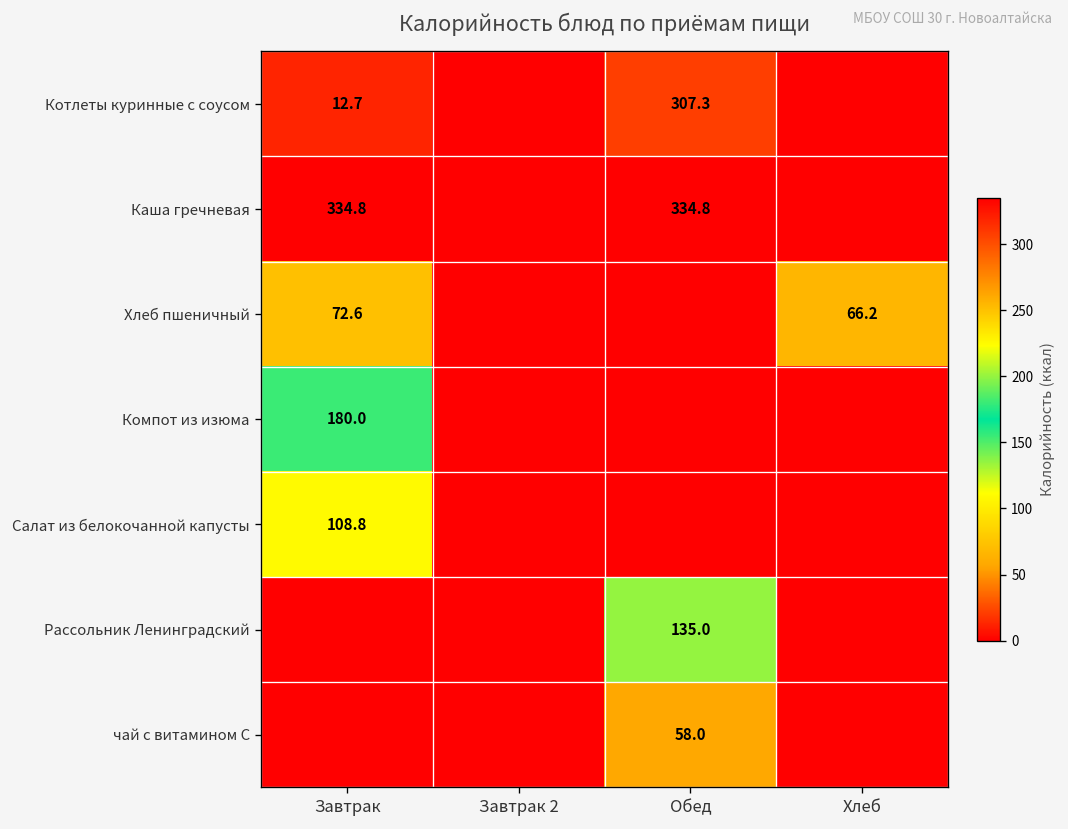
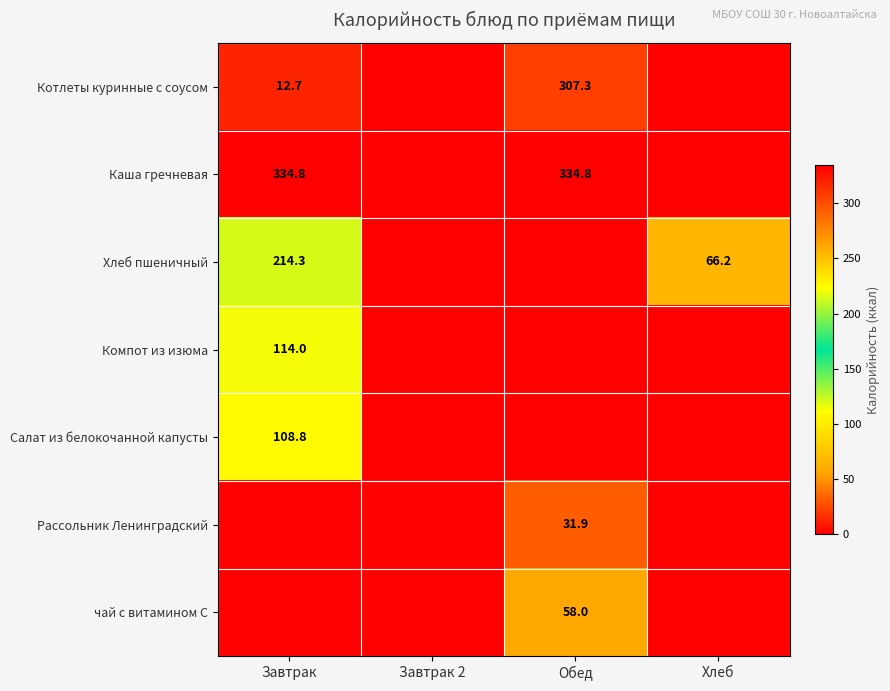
  {
    "Котлеты куринные с соусом": {
      "Завтрак": 12.7,
      "Обед": 307.3
    },
    "Каша гречневая": {
      "Завтрак": 334.8,
      "Обед": 334.8
    },
    "Хлеб пшеничный": {
-     "Завтрак": 72.6,
+     "Завтрак": 214.3,
      "Хлеб": 66.2
    },
    "Компот из изюма": {
-     "Завтрак": 180.0
+     "Завтрак": 114.0
    },
    "Салат из белокочанной капусты": {
      "Завтрак": 108.8
    },
    "Рассольник Ленинградский": {
-     "Обед": 135.0
+     "Обед": 31.9
    },
    "чай с витамином С": {
      "Обед": 58.0
    }
  }
